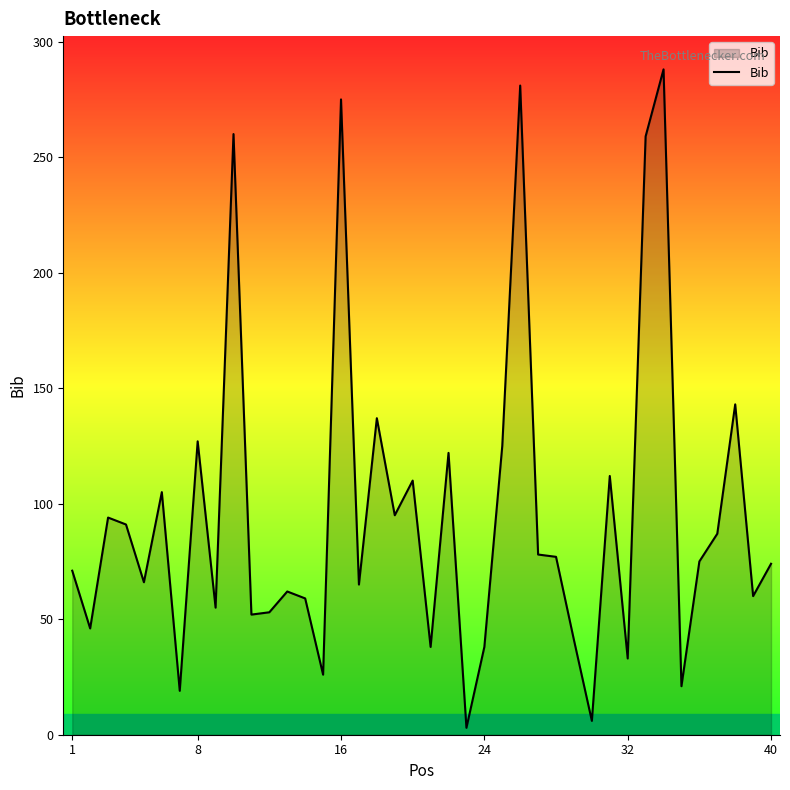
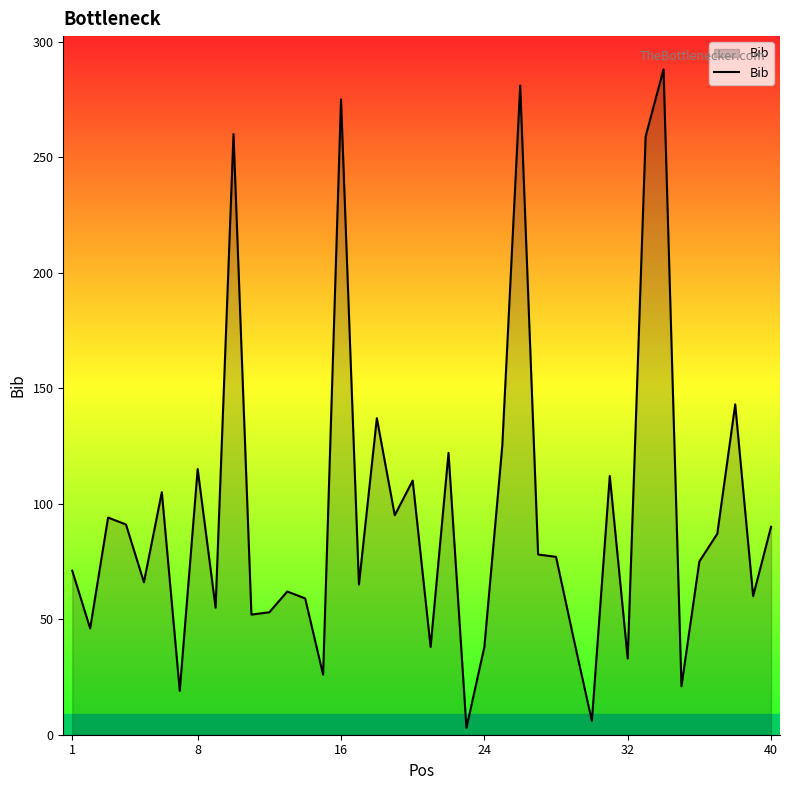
  {
    "1": 71,
-   "8": 127,
+   "8": 115,
    "16": 275,
    "24": 38,
    "32": 33,
-   "40": 74
+   "40": 90
  }
